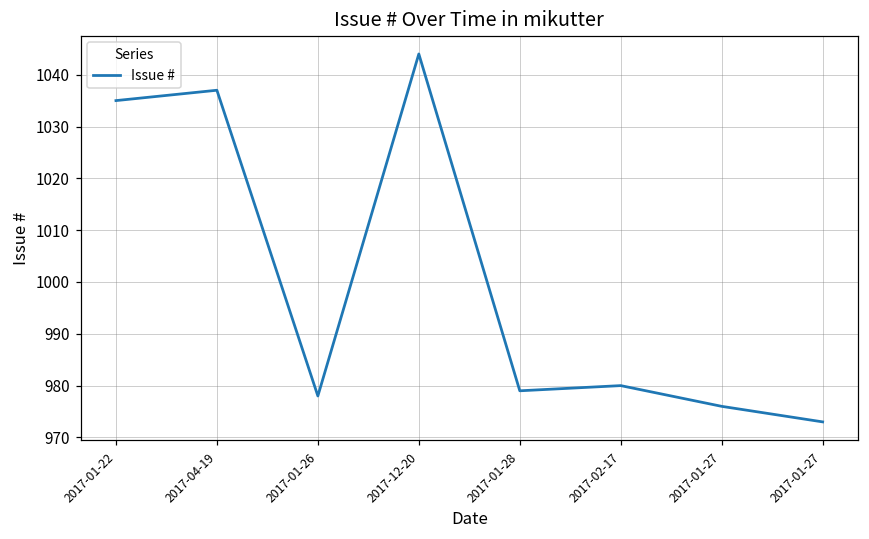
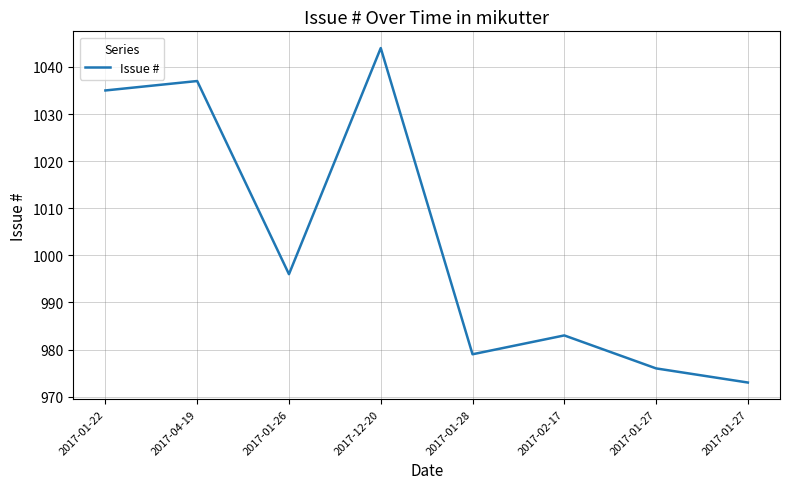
  {
    "2017-01-22": 1035,
    "2017-04-19": 1037,
-   "2017-01-26": 978,
+   "2017-01-26": 996,
    "2017-12-20": 1044,
    "2017-01-28": 979,
-   "2017-02-17": 980
+   "2017-02-17": 983
  }
